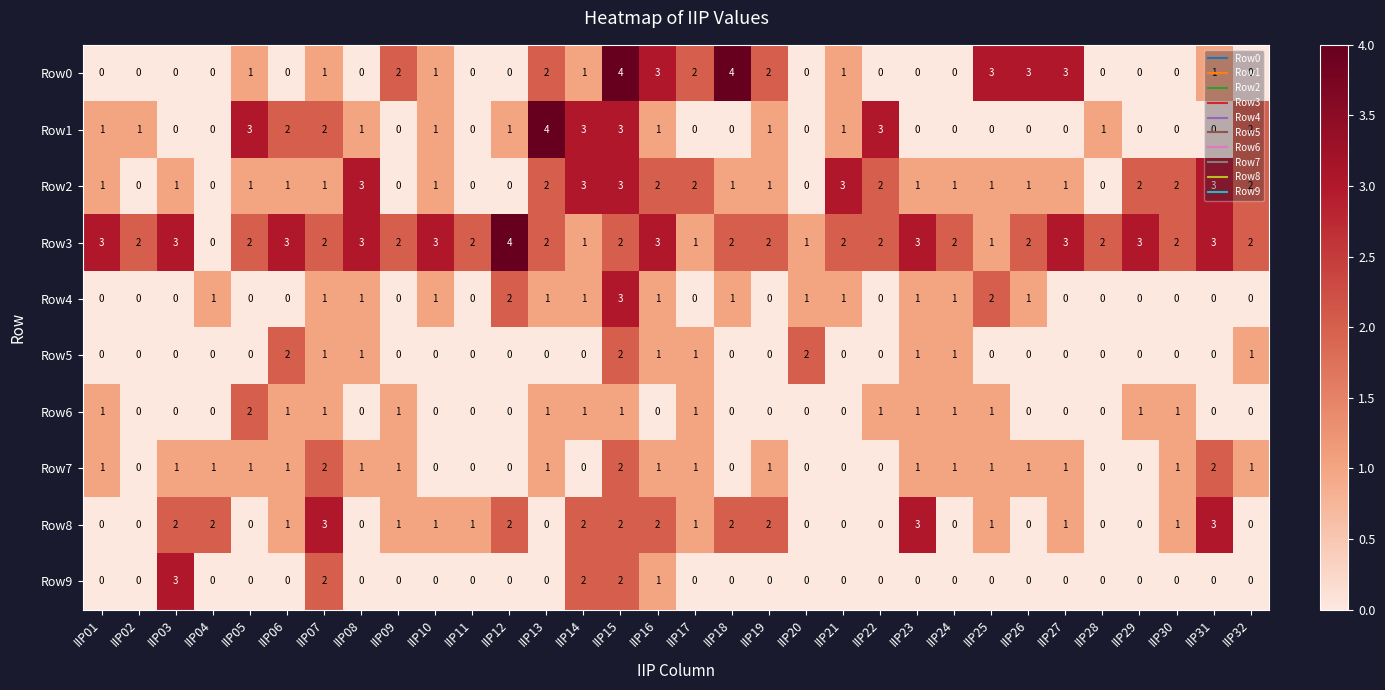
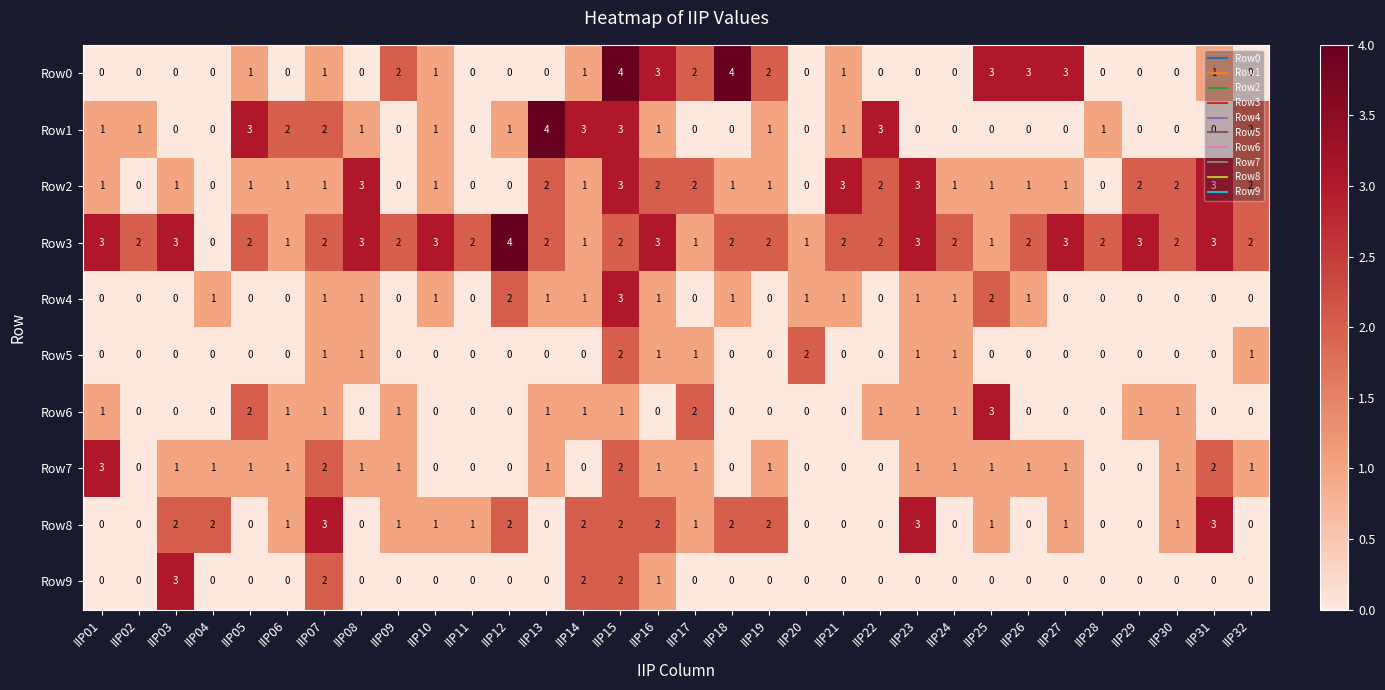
  {
    "Row0": {
      "IIP01": 0,
      "IIP02": 0,
      "IIP03": 0,
      "IIP04": 0,
      "IIP05": 1,
      "IIP06": 0,
      "IIP07": 1,
      "IIP08": 0,
      "IIP09": 2,
      "IIP10": 1,
      "IIP11": 0,
      "IIP12": 0,
-     "IIP13": 2,
+     "IIP13": 0,
      "IIP14": 1,
      "IIP15": 4,
      "IIP16": 3,
      "IIP17": 2,
      "IIP18": 4,
      "IIP19": 2,
      "IIP20": 0,
      "IIP21": 1,
      "IIP22": 0,
      "IIP23": 0,
      "IIP24": 0,
      "IIP25": 3,
      "IIP26": 3,
      "IIP27": 3,
      "IIP28": 0,
      "IIP29": 0,
      "IIP30": 0
    },
    "Row2": {
      "IIP01": 1,
      "IIP02": 0,
      "IIP03": 1,
      "IIP04": 0,
      "IIP05": 1,
      "IIP06": 1,
      "IIP07": 1,
      "IIP08": 3,
      "IIP09": 0,
      "IIP10": 1,
      "IIP11": 0,
      "IIP12": 0,
      "IIP13": 2,
-     "IIP14": 3,
+     "IIP14": 1,
      "IIP15": 3,
      "IIP16": 2,
      "IIP17": 2,
      "IIP18": 1,
      "IIP19": 1,
      "IIP20": 0,
      "IIP21": 3,
      "IIP22": 2,
-     "IIP23": 1,
+     "IIP23": 3,
      "IIP24": 1,
      "IIP25": 1,
      "IIP26": 1,
      "IIP27": 1,
      "IIP28": 0,
      "IIP29": 2,
      "IIP30": 2
    },
    "Row3": {
      "IIP01": 3,
      "IIP02": 2,
      "IIP03": 3,
      "IIP04": 0,
      "IIP05": 2,
-     "IIP06": 3,
+     "IIP06": 1,
      "IIP07": 2,
      "IIP08": 3,
      "IIP09": 2,
      "IIP10": 3,
      "IIP11": 2,
      "IIP12": 4,
      "IIP13": 2,
      "IIP14": 1,
      "IIP15": 2,
      "IIP16": 3,
      "IIP17": 1,
      "IIP18": 2,
      "IIP19": 2,
      "IIP20": 1,
      "IIP21": 2,
      "IIP22": 2,
      "IIP23": 3,
      "IIP24": 2,
      "IIP25": 1,
      "IIP26": 2,
      "IIP27": 3,
      "IIP28": 2,
      "IIP29": 3,
      "IIP30": 2,
      "IIP31": 3,
      "IIP32": 2
    },
    "Row5": {
      "IIP01": 0,
      "IIP02": 0,
      "IIP03": 0,
      "IIP04": 0,
      "IIP05": 0,
-     "IIP06": 2,
+     "IIP06": 0,
      "IIP07": 1,
      "IIP08": 1,
      "IIP09": 0,
      "IIP10": 0,
      "IIP11": 0,
      "IIP12": 0,
      "IIP13": 0,
      "IIP14": 0,
      "IIP15": 2,
      "IIP16": 1,
      "IIP17": 1,
      "IIP18": 0,
      "IIP19": 0,
      "IIP20": 2,
      "IIP21": 0,
      "IIP22": 0,
      "IIP23": 1,
      "IIP24": 1,
      "IIP25": 0,
      "IIP26": 0,
      "IIP27": 0,
      "IIP28": 0,
      "IIP29": 0,
      "IIP30": 0,
      "IIP31": 0,
      "IIP32": 1
    },
    "Row6": {
      "IIP01": 1,
      "IIP02": 0,
      "IIP03": 0,
      "IIP04": 0,
      "IIP05": 2,
      "IIP06": 1,
      "IIP07": 1,
      "IIP08": 0,
      "IIP09": 1,
      "IIP10": 0,
      "IIP11": 0,
      "IIP12": 0,
      "IIP13": 1,
      "IIP14": 1,
      "IIP15": 1,
      "IIP16": 0,
-     "IIP17": 1,
+     "IIP17": 2,
      "IIP18": 0,
      "IIP19": 0,
      "IIP20": 0,
      "IIP21": 0,
      "IIP22": 1,
      "IIP23": 1,
      "IIP24": 1,
-     "IIP25": 1,
+     "IIP25": 3,
      "IIP26": 0,
      "IIP27": 0,
      "IIP28": 0,
      "IIP29": 1,
      "IIP30": 1,
      "IIP31": 0,
      "IIP32": 0
    },
    "Row7": {
-     "IIP01": 1,
+     "IIP01": 3,
      "IIP02": 0,
      "IIP03": 1,
      "IIP04": 1,
      "IIP05": 1,
      "IIP06": 1,
      "IIP07": 2,
      "IIP08": 1,
      "IIP09": 1,
      "IIP10": 0,
      "IIP11": 0,
      "IIP12": 0,
      "IIP13": 1,
      "IIP14": 0,
      "IIP15": 2,
      "IIP16": 1,
      "IIP17": 1,
      "IIP18": 0,
      "IIP19": 1,
      "IIP20": 0,
      "IIP21": 0,
      "IIP22": 0,
      "IIP23": 1,
      "IIP24": 1,
      "IIP25": 1,
      "IIP26": 1,
      "IIP27": 1,
      "IIP28": 0,
      "IIP29": 0,
      "IIP30": 1,
      "IIP31": 2,
      "IIP32": 1
    }
  }
